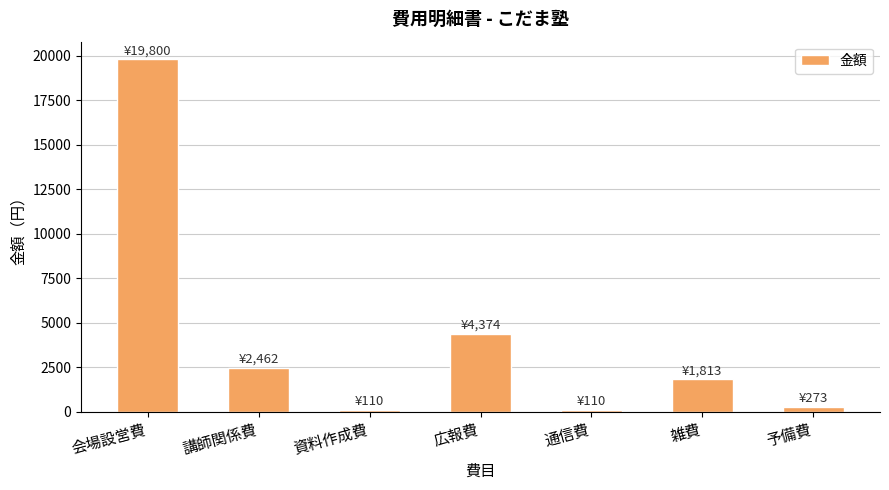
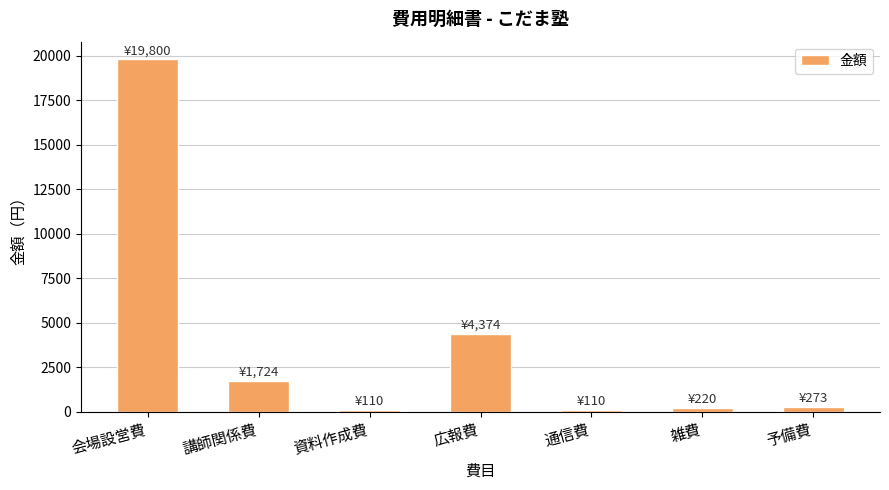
  {
    "会場設営費": "¥19,800",
-   "講師関係費": "¥2,462",
+   "講師関係費": "¥1,724",
    "資料作成費": "¥110",
    "広報費": "¥4,374",
    "通信費": "¥110",
-   "雑費": "¥1,813",
+   "雑費": "¥220",
    "予備費": "¥273"
  }
